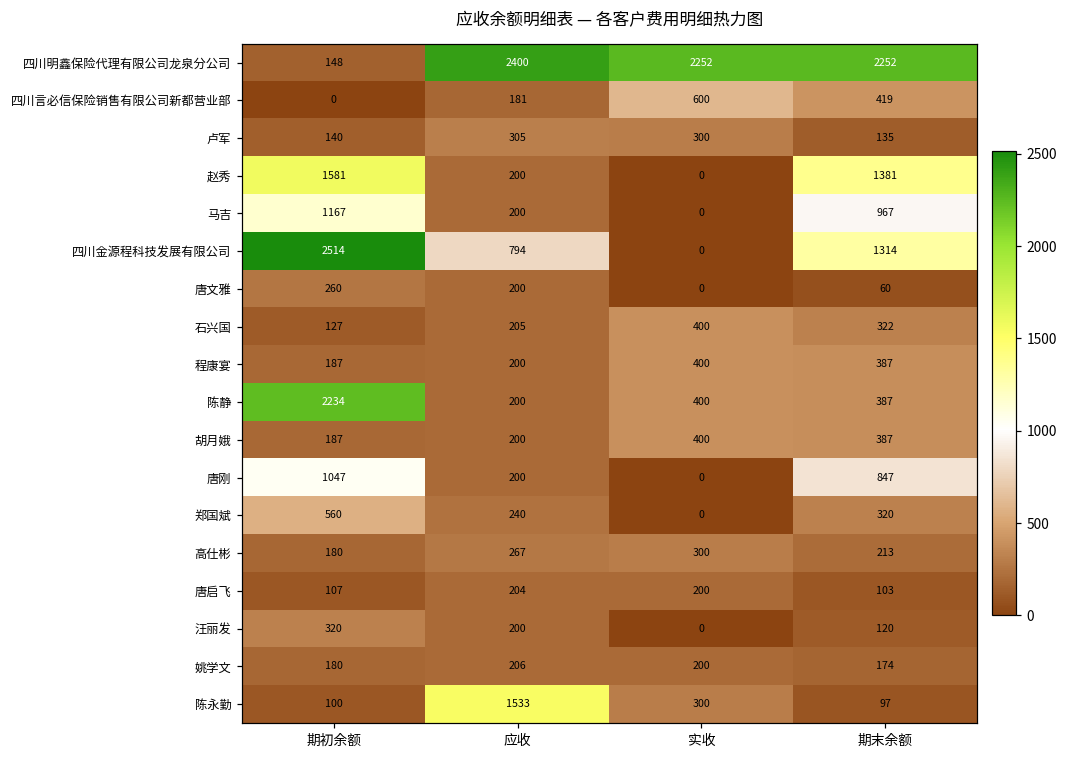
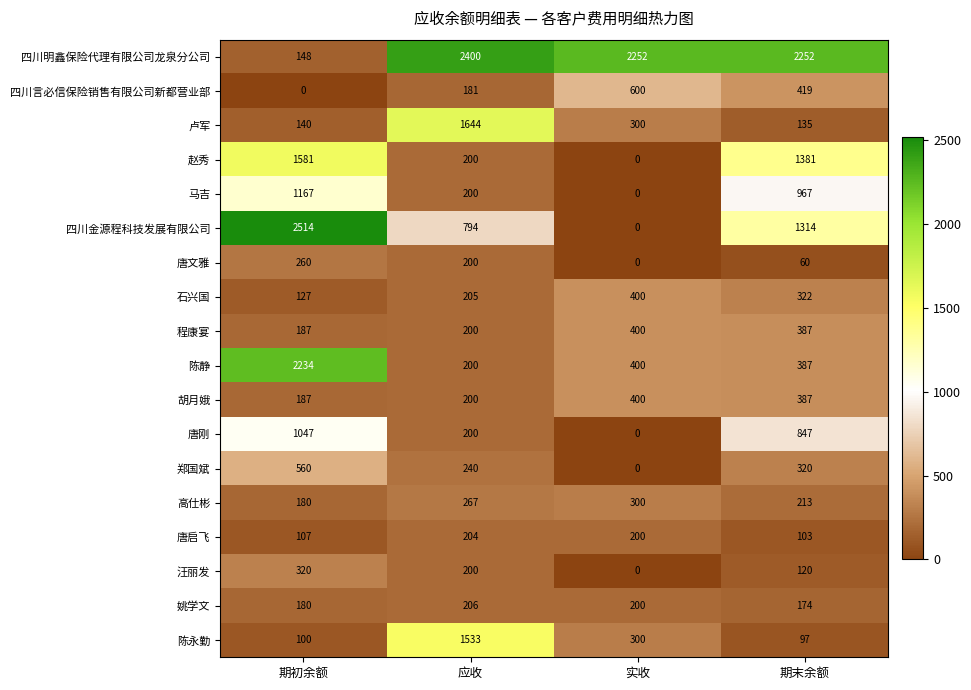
  {
    "四川明鑫保险代理有限公司龙泉分公司": {
      "期初余额": 148,
      "应收": 2400,
      "实收": 2252,
      "期末余额": 2252
    },
    "四川言必信保险销售有限公司新都营业部": {
      "期初余额": 0,
      "应收": 181,
      "实收": 600,
      "期末余额": 419
    },
    "卢军": {
      "期初余额": 140,
-     "应收": 305,
+     "应收": 1644,
      "实收": 300,
      "期末余额": 135
    },
    "赵秀": {
      "期初余额": 1581,
      "应收": 200,
      "实收": 0,
      "期末余额": 1381
    },
    "马吉": {
      "期初余额": 1167,
      "应收": 200,
      "实收": 0,
      "期末余额": 967
    },
    "四川金源程科技发展有限公司": {
      "期初余额": 2514,
      "应收": 794,
      "实收": 0,
      "期末余额": 1314
    },
    "唐文雅": {
      "期初余额": 260,
      "应收": 200,
      "实收": 0,
      "期末余额": 60
    },
    "石兴国": {
      "期初余额": 127,
      "应收": 205,
      "实收": 400,
      "期末余额": 322
    },
    "程康宴": {
      "期初余额": 187,
      "应收": 200,
      "实收": 400,
      "期末余额": 387
    },
    "陈静": {
      "期初余额": 2234,
      "应收": 200,
      "实收": 400,
      "期末余额": 387
    },
    "胡月娥": {
      "期初余额": 187,
      "应收": 200,
      "实收": 400,
      "期末余额": 387
    },
    "唐刚": {
      "期初余额": 1047,
      "应收": 200,
      "实收": 0,
      "期末余额": 847
    },
    "郑国斌": {
      "期初余额": 560,
      "应收": 240,
      "实收": 0,
      "期末余额": 320
    },
    "高仕彬": {
      "期初余额": 180,
      "应收": 267,
      "实收": 300,
      "期末余额": 213
    },
    "唐启飞": {
      "期初余额": 107,
      "应收": 204,
      "实收": 200,
      "期末余额": 103
    },
    "汪丽发": {
      "期初余额": 320,
      "应收": 200,
      "实收": 0,
      "期末余额": 120
    },
    "姚学文": {
      "期初余额": 180,
      "应收": 206,
      "实收": 200,
      "期末余额": 174
    },
    "陈永勤": {
      "期初余额": 100,
      "应收": 1533,
      "实收": 300,
      "期末余额": 97
    }
  }
